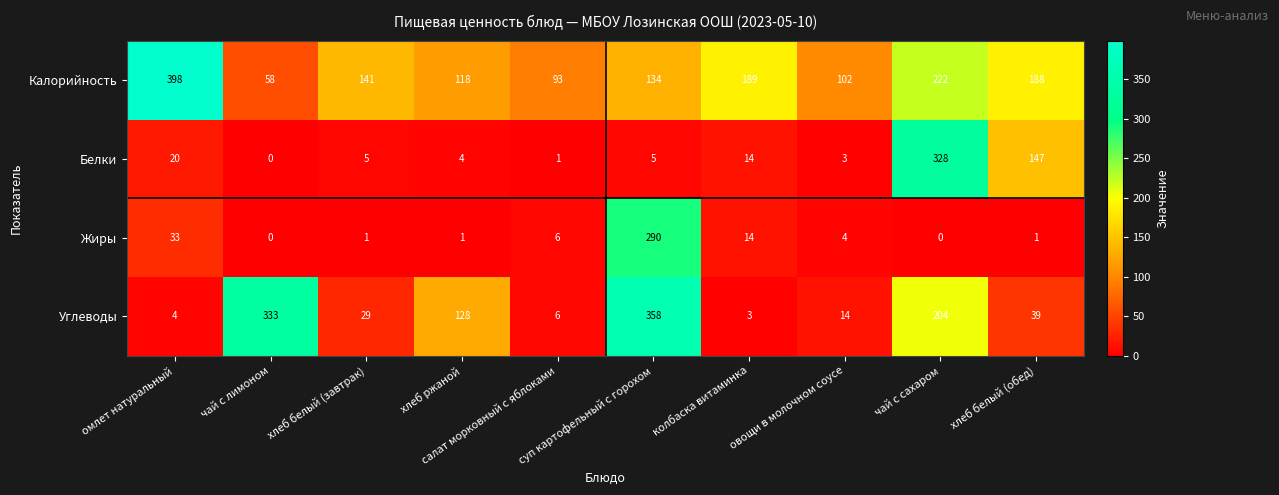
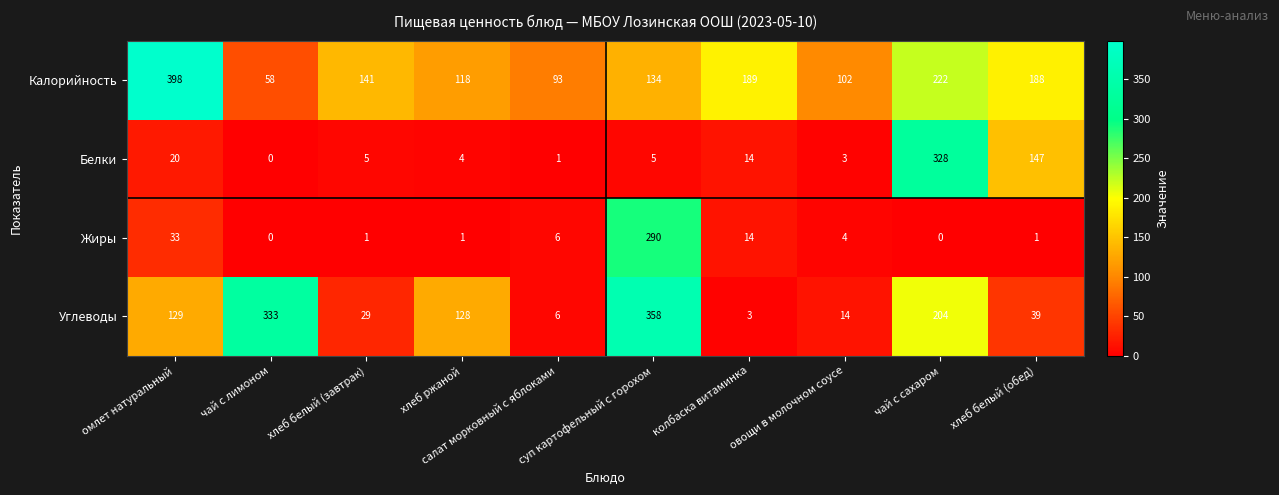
  {
    "Калорийность": {
      "омлет натуральный": 398,
      "чай с лимоном": 58,
      "хлеб белый (завтрак)": 141,
      "хлеб ржаной": 118,
      "салат морковный с яблоками": 93,
      "суп картофельный с горохом": 134,
      "колбаска витаминка": 189,
      "овощи в молочном соусе": 102,
      "чай с сахаром": 222,
      "хлеб белый (обед)": 188
    },
    "Белки": {
      "омлет натуральный": 20,
      "чай с лимоном": 0,
      "хлеб белый (завтрак)": 5,
      "хлеб ржаной": 4,
      "салат морковный с яблоками": 1,
      "суп картофельный с горохом": 5,
      "колбаска витаминка": 14,
      "овощи в молочном соусе": 3,
      "чай с сахаром": 328,
      "хлеб белый (обед)": 147
    },
    "Жиры": {
      "омлет натуральный": 33,
      "чай с лимоном": 0,
      "хлеб белый (завтрак)": 1,
      "хлеб ржаной": 1,
      "салат морковный с яблоками": 6,
      "суп картофельный с горохом": 290,
      "колбаска витаминка": 14,
      "овощи в молочном соусе": 4,
      "чай с сахаром": 0,
      "хлеб белый (обед)": 1
    },
    "Углеводы": {
-     "омлет натуральный": 4,
+     "омлет натуральный": 129,
      "чай с лимоном": 333,
      "хлеб белый (завтрак)": 29,
      "хлеб ржаной": 128,
      "салат морковный с яблоками": 6,
      "суп картофельный с горохом": 358,
      "колбаска витаминка": 3,
      "овощи в молочном соусе": 14,
      "чай с сахаром": 204,
      "хлеб белый (обед)": 39
    }
  }
